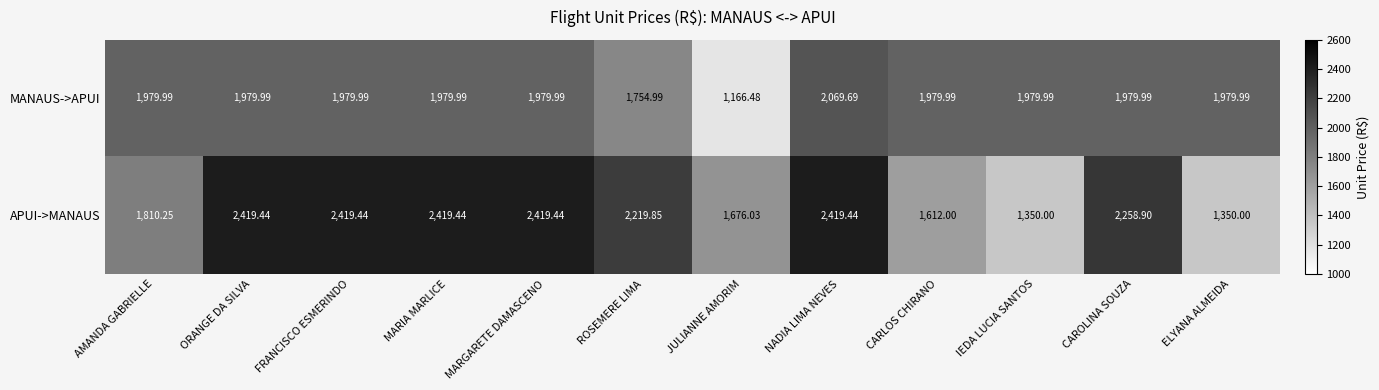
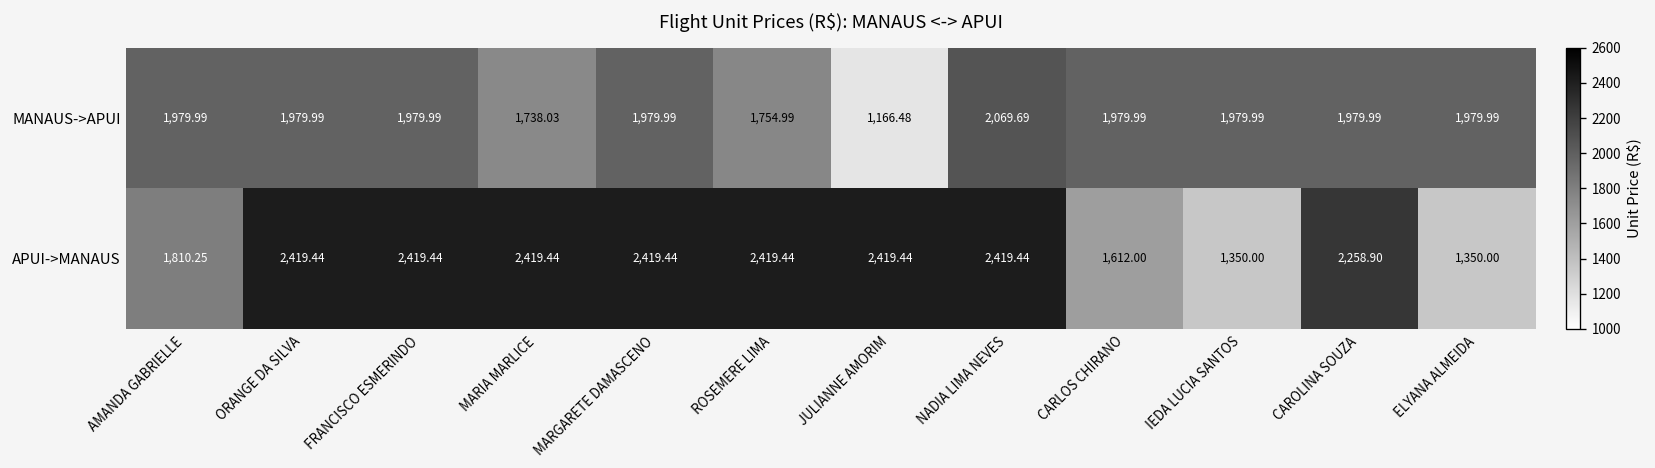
  {
    "MANAUS->APUI": {
      "AMANDA GABRIELLE": "1,979.99",
      "ORANGE DA SILVA": "1,979.99",
      "FRANCISCO ESMERINDO": "1,979.99",
-     "MARIA MARLICE": "1,979.99",
+     "MARIA MARLICE": "1,738.03",
      "MARGARETE DAMASCENO": "1,979.99",
      "ROSEMERE LIMA": "1,754.99",
      "JULIANNE AMORIM": "1,166.48",
      "NADIA LIMA NEVES": "2,069.69",
      "CARLOS CHIRANO": "1,979.99",
      "IEDA LUCIA SANTOS": "1,979.99",
      "CAROLINA SOUZA": "1,979.99",
      "ELYANA ALMEIDA": "1,979.99"
    },
    "APUI->MANAUS": {
      "AMANDA GABRIELLE": "1,810.25",
      "ORANGE DA SILVA": "2,419.44",
      "FRANCISCO ESMERINDO": "2,419.44",
      "MARIA MARLICE": "2,419.44",
      "MARGARETE DAMASCENO": "2,419.44",
-     "ROSEMERE LIMA": "2,219.85",
-     "JULIANNE AMORIM": "1,676.03",
+     "ROSEMERE LIMA": "2,419.44",
+     "JULIANNE AMORIM": "2,419.44",
      "NADIA LIMA NEVES": "2,419.44",
      "CARLOS CHIRANO": "1,612.00",
      "IEDA LUCIA SANTOS": "1,350.00",
      "CAROLINA SOUZA": "2,258.90",
      "ELYANA ALMEIDA": "1,350.00"
    }
  }
